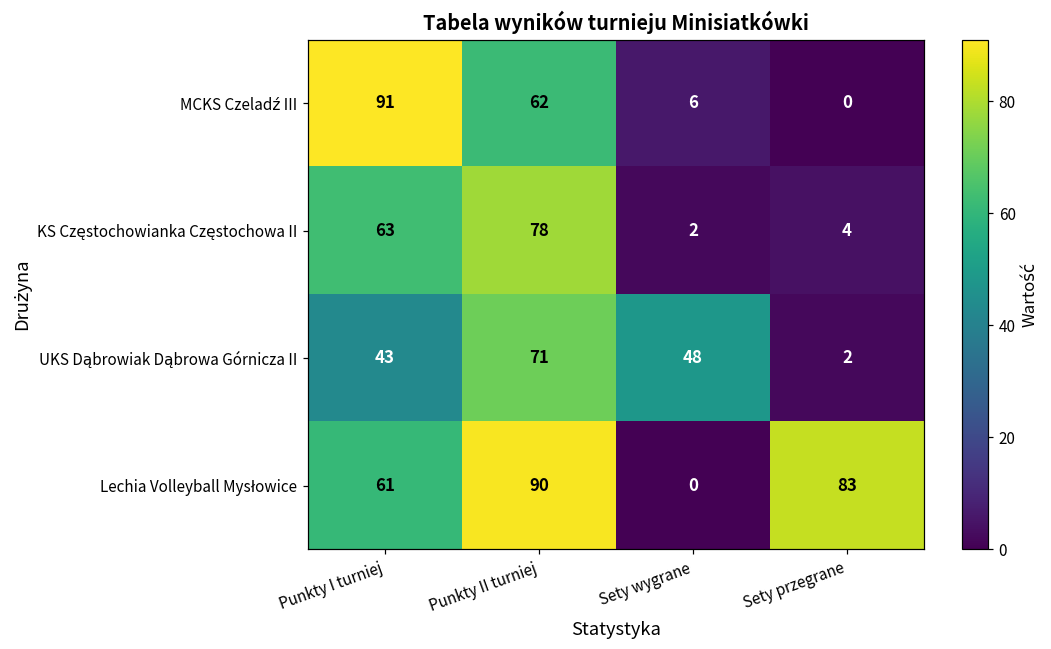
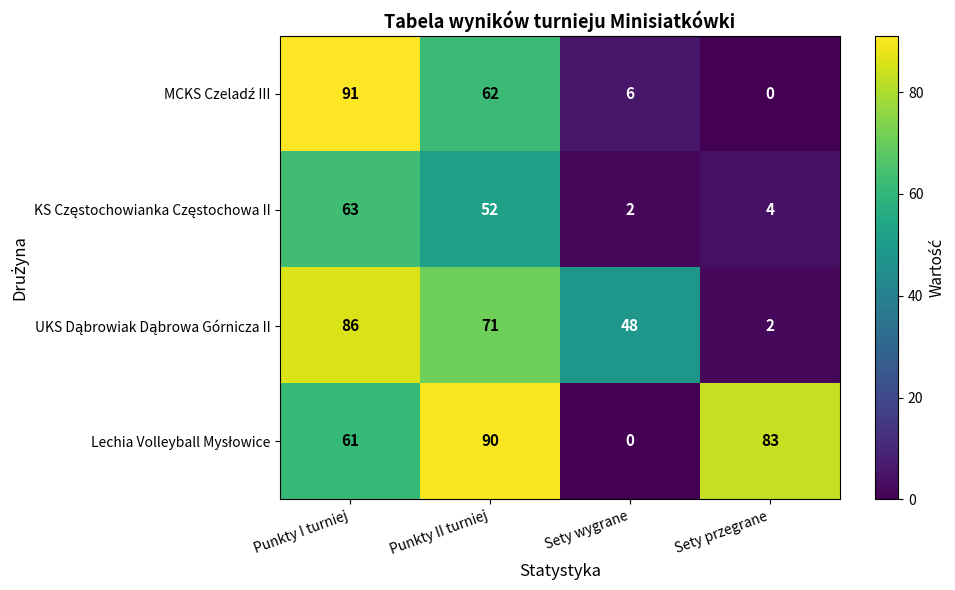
  {
    "MCKS Czeladź III": {
      "Punkty I turniej": 91,
      "Punkty II turniej": 62,
      "Sety wygrane": 6,
      "Sety przegrane": 0
    },
    "KS Częstochowianka Częstochowa II": {
      "Punkty I turniej": 63,
-     "Punkty II turniej": 78,
+     "Punkty II turniej": 52,
      "Sety wygrane": 2,
      "Sety przegrane": 4
    },
    "UKS Dąbrowiak Dąbrowa Górnicza II": {
-     "Punkty I turniej": 43,
+     "Punkty I turniej": 86,
      "Punkty II turniej": 71,
      "Sety wygrane": 48,
      "Sety przegrane": 2
    },
    "Lechia Volleyball Mysłowice": {
      "Punkty I turniej": 61,
      "Punkty II turniej": 90,
      "Sety wygrane": 0,
      "Sety przegrane": 83
    }
  }
